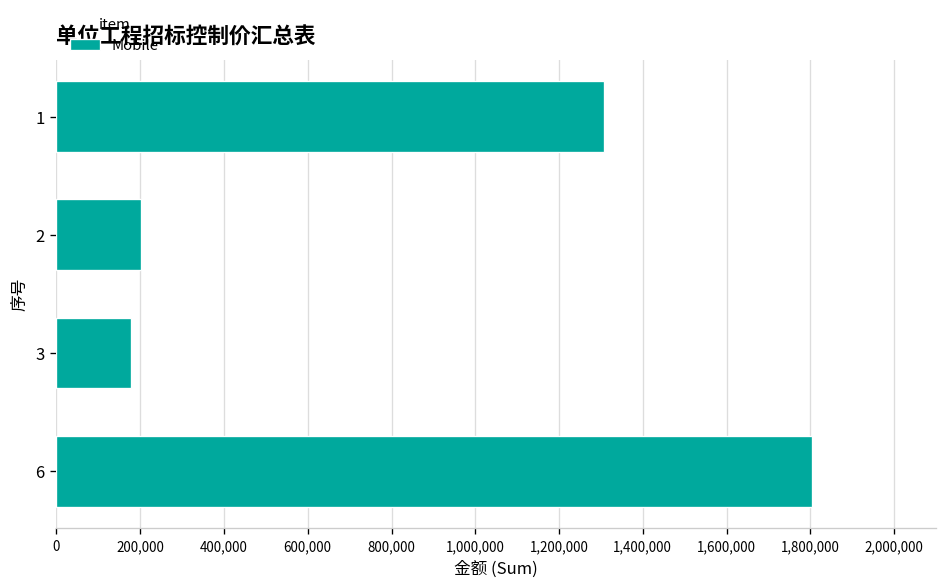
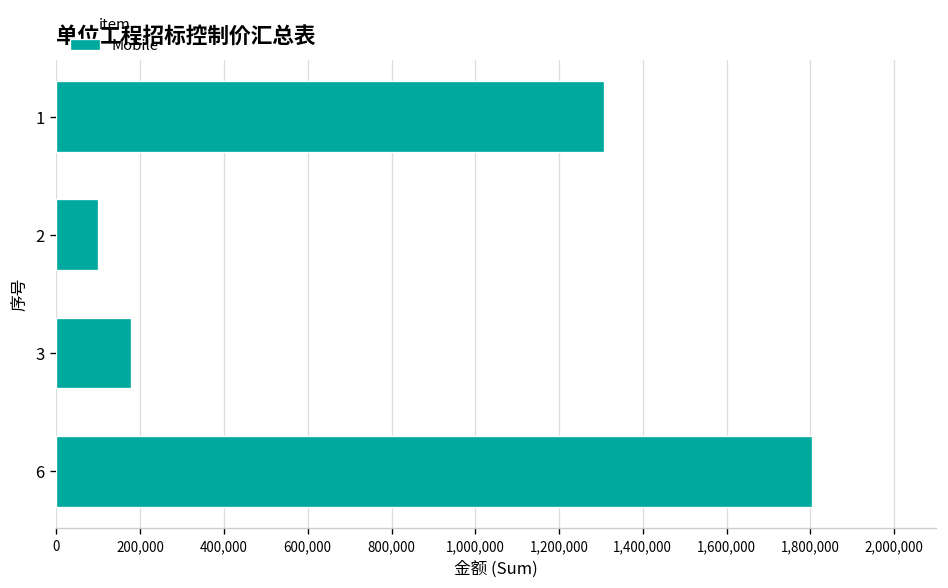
  {
    "1": "1,310,000",
-   "2": "200,000",
+   "2": "100,000",
    "3": "180,000",
    "6": "1,800,000"
  }
